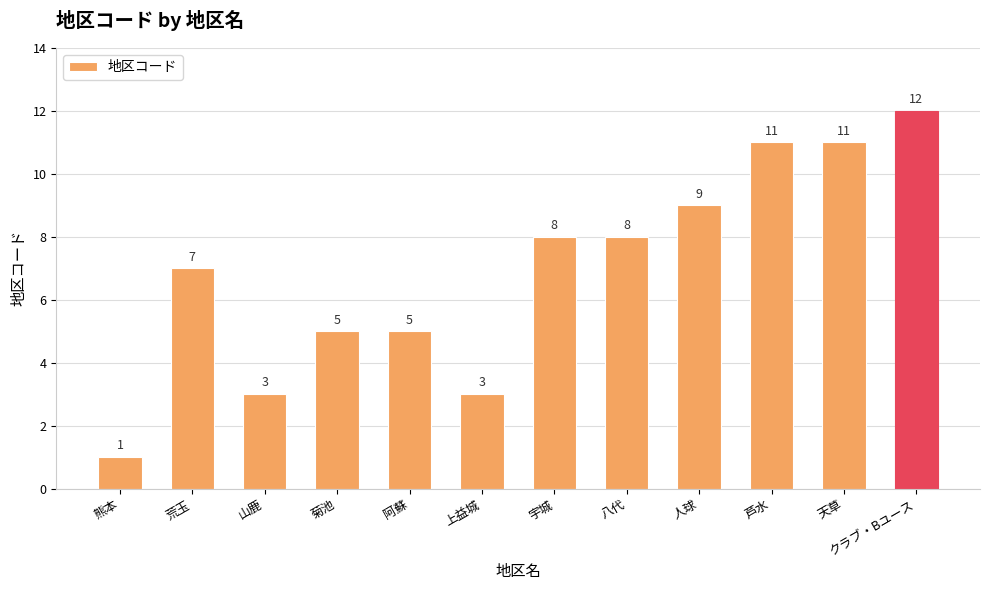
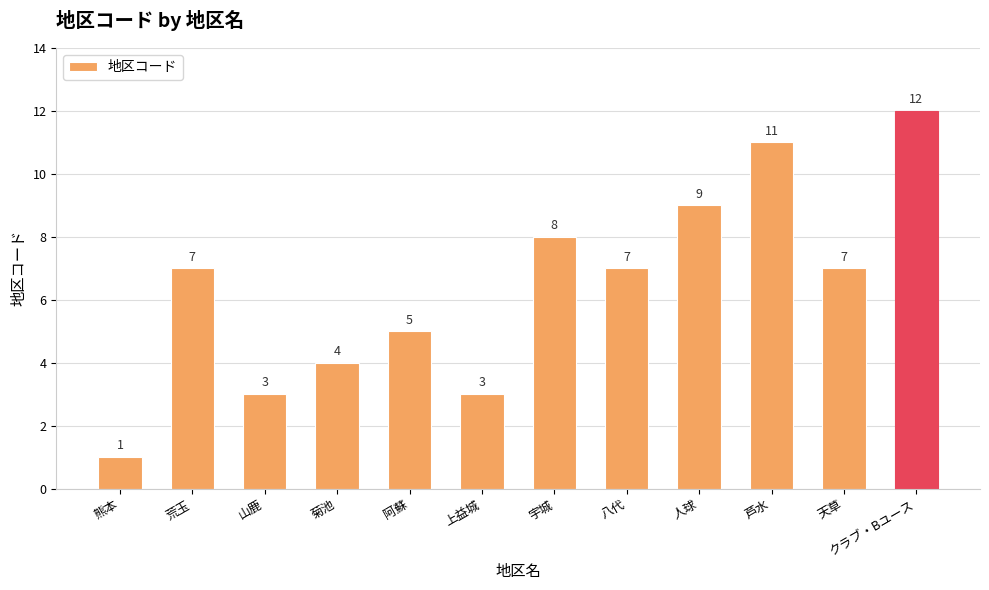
  {
    "熊本": 1,
    "荒玉": 7,
    "山鹿": 3,
-   "菊池": 5,
+   "菊池": 4,
    "阿蘇": 5,
    "上益城": 3,
    "宇城": 8,
-   "八代": 8,
+   "八代": 7,
    "人球": 9,
    "芦水": 11,
-   "天草": 11,
+   "天草": 7,
    "クラブ・Bユース": 12
  }
